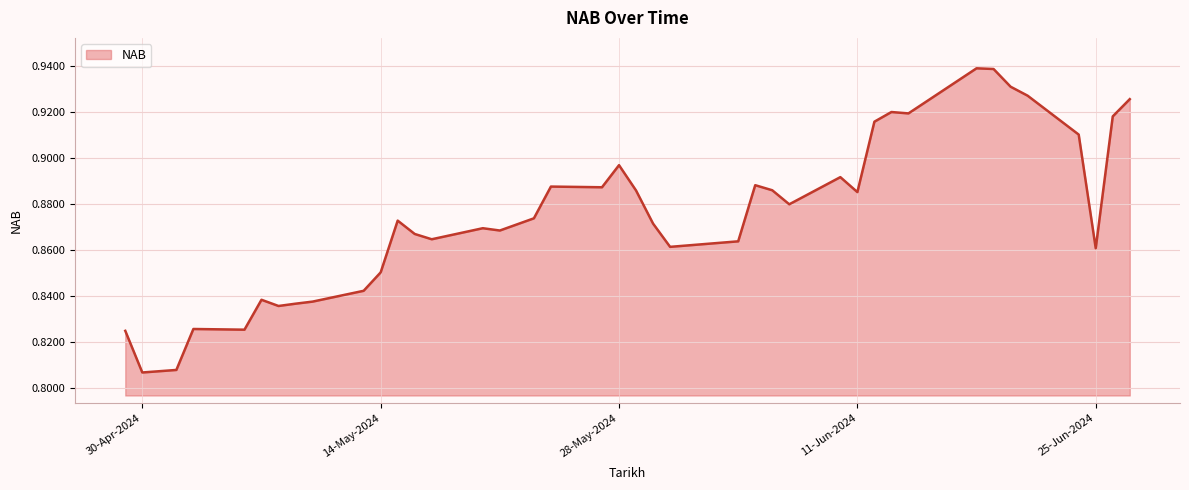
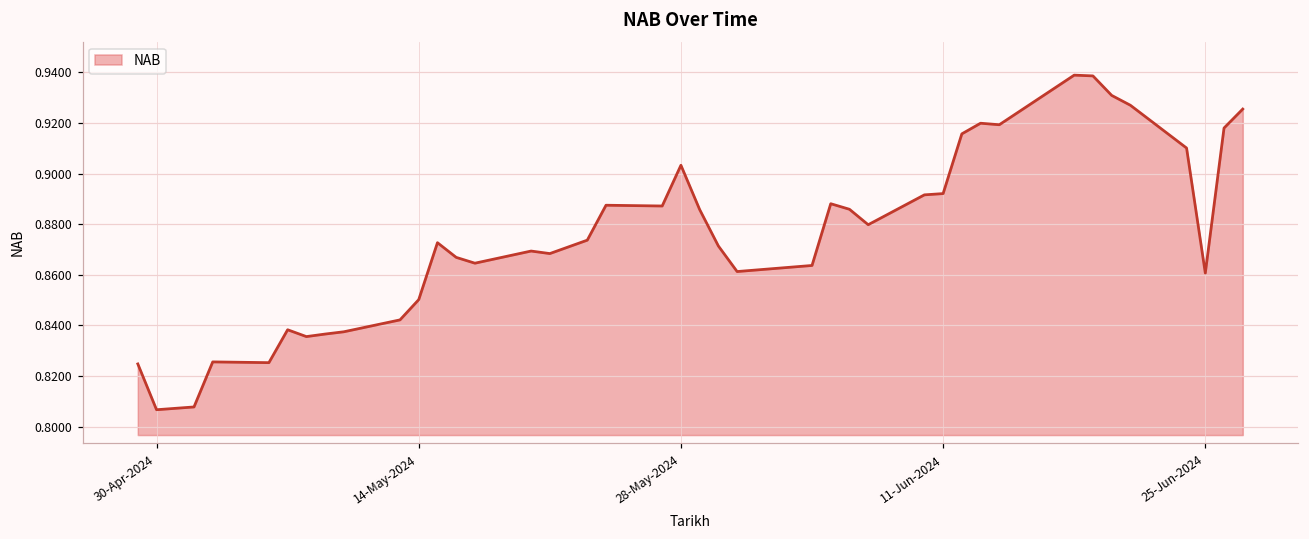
  {
    "30-Apr-2024": 0.807,
    "14-May-2024": 0.850,
-   "28-May-2024": 0.897,
-   "11-Jun-2024": 0.885,
+   "28-May-2024": 0.903,
+   "11-Jun-2024": 0.892,
    "25-Jun-2024": 0.861
  }
